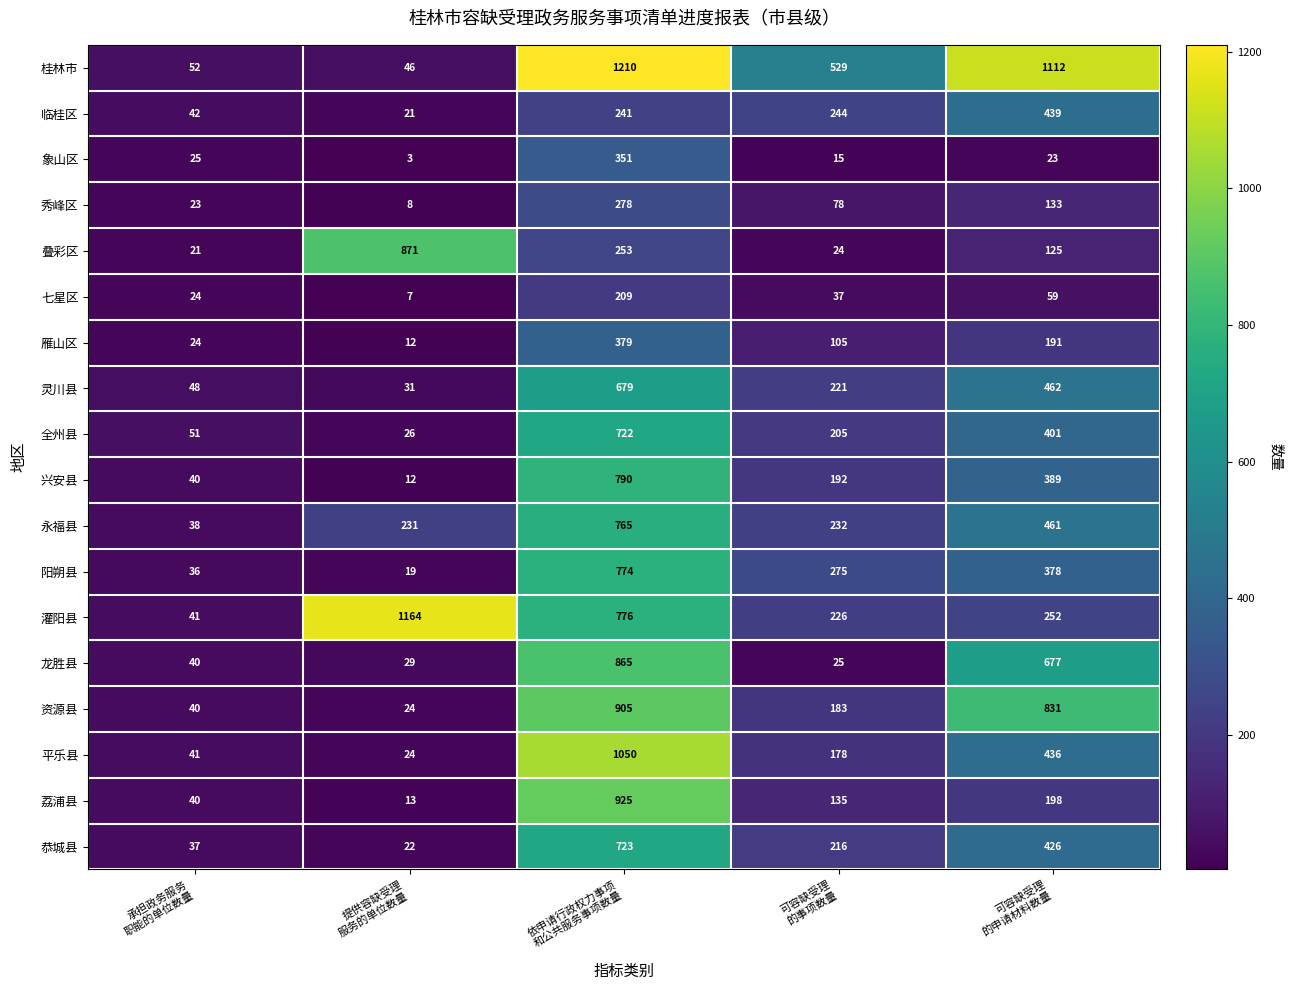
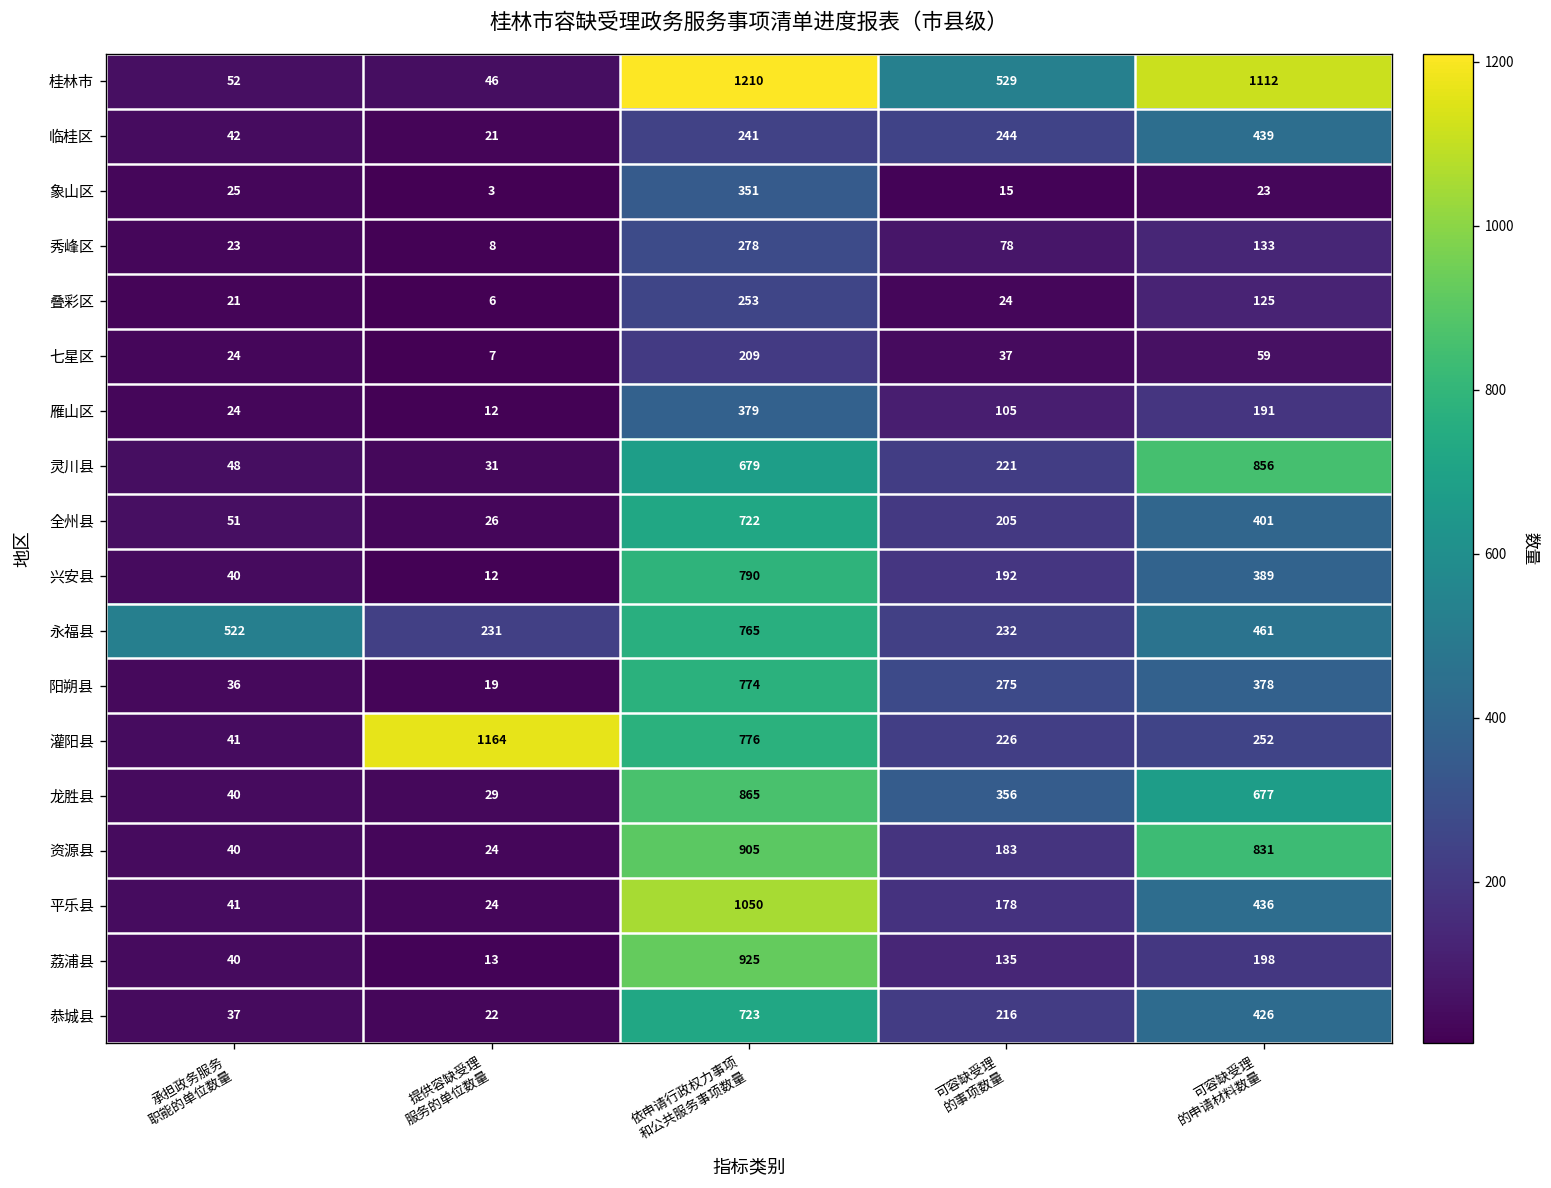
  {
    "桂林市": {
      "承担政务服务 职能的单位数量": 52,
      "提供容缺受理 服务的单位数量": 46,
      "依申请行政权力事项 和公共服务事项数量": 1210,
      "可容缺受理 的事项数量": 529,
      "可容缺受理 的申请材料数量": 1112
    },
    "临桂区": {
      "承担政务服务 职能的单位数量": 42,
      "提供容缺受理 服务的单位数量": 21,
      "依申请行政权力事项 和公共服务事项数量": 241,
      "可容缺受理 的事项数量": 244,
      "可容缺受理 的申请材料数量": 439
    },
    "象山区": {
      "承担政务服务 职能的单位数量": 25,
      "提供容缺受理 服务的单位数量": 3,
      "依申请行政权力事项 和公共服务事项数量": 351,
      "可容缺受理 的事项数量": 15,
      "可容缺受理 的申请材料数量": 23
    },
    "秀峰区": {
      "承担政务服务 职能的单位数量": 23,
      "提供容缺受理 服务的单位数量": 8,
      "依申请行政权力事项 和公共服务事项数量": 278,
      "可容缺受理 的事项数量": 78,
      "可容缺受理 的申请材料数量": 133
    },
    "叠彩区": {
      "承担政务服务 职能的单位数量": 21,
-     "提供容缺受理 服务的单位数量": 871,
+     "提供容缺受理 服务的单位数量": 6,
      "依申请行政权力事项 和公共服务事项数量": 253,
      "可容缺受理 的事项数量": 24,
      "可容缺受理 的申请材料数量": 125
    },
    "七星区": {
      "承担政务服务 职能的单位数量": 24,
      "提供容缺受理 服务的单位数量": 7,
      "依申请行政权力事项 和公共服务事项数量": 209,
      "可容缺受理 的事项数量": 37,
      "可容缺受理 的申请材料数量": 59
    },
    "雁山区": {
      "承担政务服务 职能的单位数量": 24,
      "提供容缺受理 服务的单位数量": 12,
      "依申请行政权力事项 和公共服务事项数量": 379,
      "可容缺受理 的事项数量": 105,
      "可容缺受理 的申请材料数量": 191
    },
    "灵川县": {
      "承担政务服务 职能的单位数量": 48,
      "提供容缺受理 服务的单位数量": 31,
      "依申请行政权力事项 和公共服务事项数量": 679,
      "可容缺受理 的事项数量": 221,
-     "可容缺受理 的申请材料数量": 462
+     "可容缺受理 的申请材料数量": 856
    },
    "全州县": {
      "承担政务服务 职能的单位数量": 51,
      "提供容缺受理 服务的单位数量": 26,
      "依申请行政权力事项 和公共服务事项数量": 722,
      "可容缺受理 的事项数量": 205,
      "可容缺受理 的申请材料数量": 401
    },
    "兴安县": {
      "承担政务服务 职能的单位数量": 40,
      "提供容缺受理 服务的单位数量": 12,
      "依申请行政权力事项 和公共服务事项数量": 790,
      "可容缺受理 的事项数量": 192,
      "可容缺受理 的申请材料数量": 389
    },
    "永福县": {
-     "承担政务服务 职能的单位数量": 38,
+     "承担政务服务 职能的单位数量": 522,
      "提供容缺受理 服务的单位数量": 231,
      "依申请行政权力事项 和公共服务事项数量": 765,
      "可容缺受理 的事项数量": 232,
      "可容缺受理 的申请材料数量": 461
    },
    "阳朔县": {
      "承担政务服务 职能的单位数量": 36,
      "提供容缺受理 服务的单位数量": 19,
      "依申请行政权力事项 和公共服务事项数量": 774,
      "可容缺受理 的事项数量": 275,
      "可容缺受理 的申请材料数量": 378
    },
    "灌阳县": {
      "承担政务服务 职能的单位数量": 41,
      "提供容缺受理 服务的单位数量": 1164,
      "依申请行政权力事项 和公共服务事项数量": 776,
      "可容缺受理 的事项数量": 226,
      "可容缺受理 的申请材料数量": 252
    },
    "龙胜县": {
      "承担政务服务 职能的单位数量": 40,
      "提供容缺受理 服务的单位数量": 29,
      "依申请行政权力事项 和公共服务事项数量": 865,
-     "可容缺受理 的事项数量": 25,
+     "可容缺受理 的事项数量": 356,
      "可容缺受理 的申请材料数量": 677
    },
    "资源县": {
      "承担政务服务 职能的单位数量": 40,
      "提供容缺受理 服务的单位数量": 24,
      "依申请行政权力事项 和公共服务事项数量": 905,
      "可容缺受理 的事项数量": 183,
      "可容缺受理 的申请材料数量": 831
    },
    "平乐县": {
      "承担政务服务 职能的单位数量": 41,
      "提供容缺受理 服务的单位数量": 24,
      "依申请行政权力事项 和公共服务事项数量": 1050,
      "可容缺受理 的事项数量": 178,
      "可容缺受理 的申请材料数量": 436
    },
    "荔浦县": {
      "承担政务服务 职能的单位数量": 40,
      "提供容缺受理 服务的单位数量": 13,
      "依申请行政权力事项 和公共服务事项数量": 925,
      "可容缺受理 的事项数量": 135,
      "可容缺受理 的申请材料数量": 198
    },
    "恭城县": {
      "承担政务服务 职能的单位数量": 37,
      "提供容缺受理 服务的单位数量": 22,
      "依申请行政权力事项 和公共服务事项数量": 723,
      "可容缺受理 的事项数量": 216,
      "可容缺受理 的申请材料数量": 426
    }
  }
